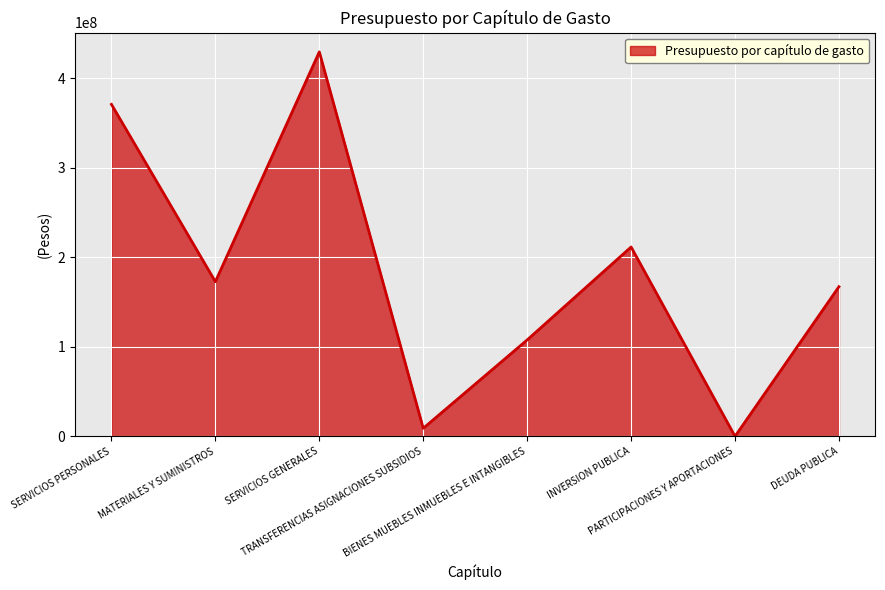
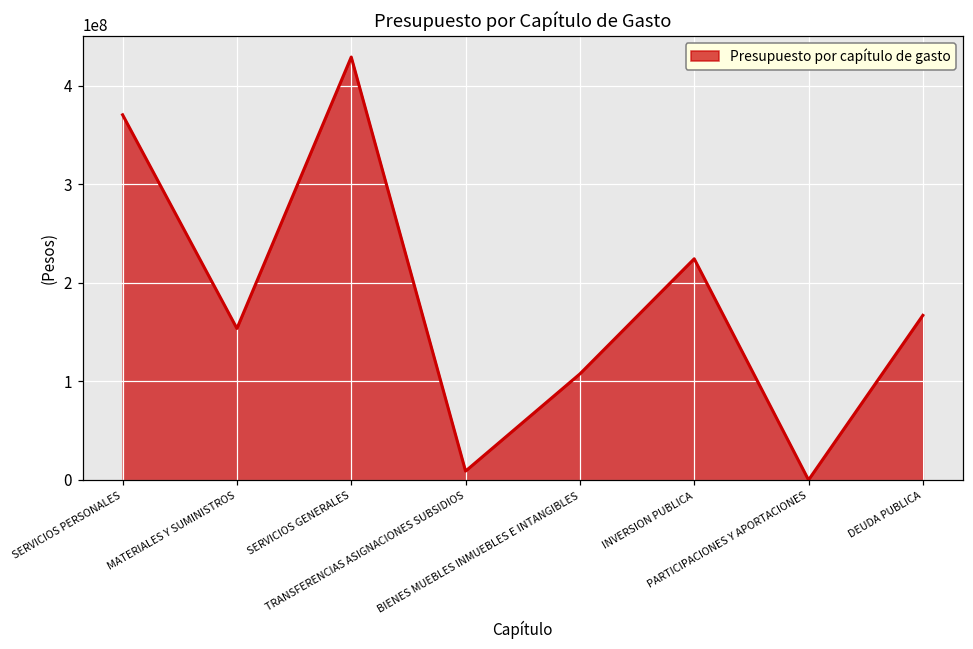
  {
    "SERVICIOS PERSONALES": 370000000,
-   "MATERIALES Y SUMINISTROS": 170000000,
+   "MATERIALES Y SUMINISTROS": 150000000,
    "SERVICIOS GENERALES": 430000000,
    "TRANSFERENCIAS ASIGNACIONES SUBSIDIOS": 10000000,
    "BIENES MUEBLES INMUEBLES E INTANGIBLES": 110000000,
-   "INVERSION PUBLICA": 210000000,
+   "INVERSION PUBLICA": 220000000,
    "PARTICIPACIONES Y APORTACIONES": 0,
    "DEUDA PUBLICA": 170000000
  }
